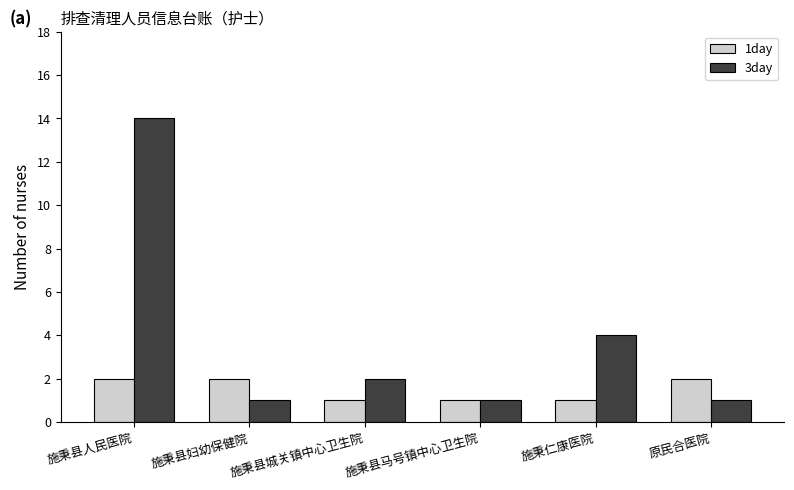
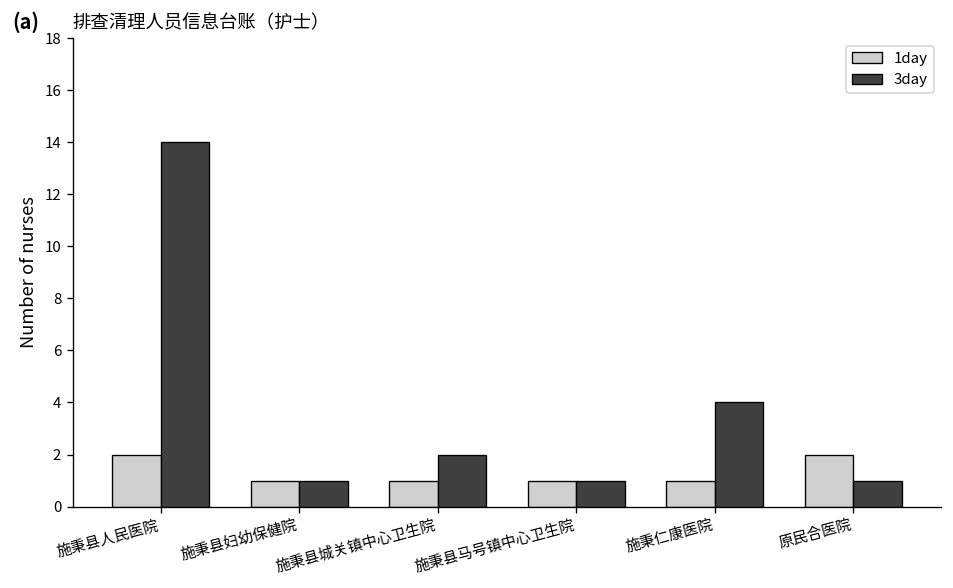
  {
    "1day": {
      "施秉县人民医院": 2,
-     "施秉县妇幼保健院": 2,
+     "施秉县妇幼保健院": 1,
      "施秉县城关镇中心卫生院": 1,
      "施秉县马号镇中心卫生院": 1,
      "施秉仁康医院": 1,
      "原民合医院": 2
    },
    "3day": {
      "施秉县人民医院": 14,
      "施秉县妇幼保健院": 1,
      "施秉县城关镇中心卫生院": 2,
      "施秉县马号镇中心卫生院": 1,
      "施秉仁康医院": 4,
      "原民合医院": 1
    }
  }
